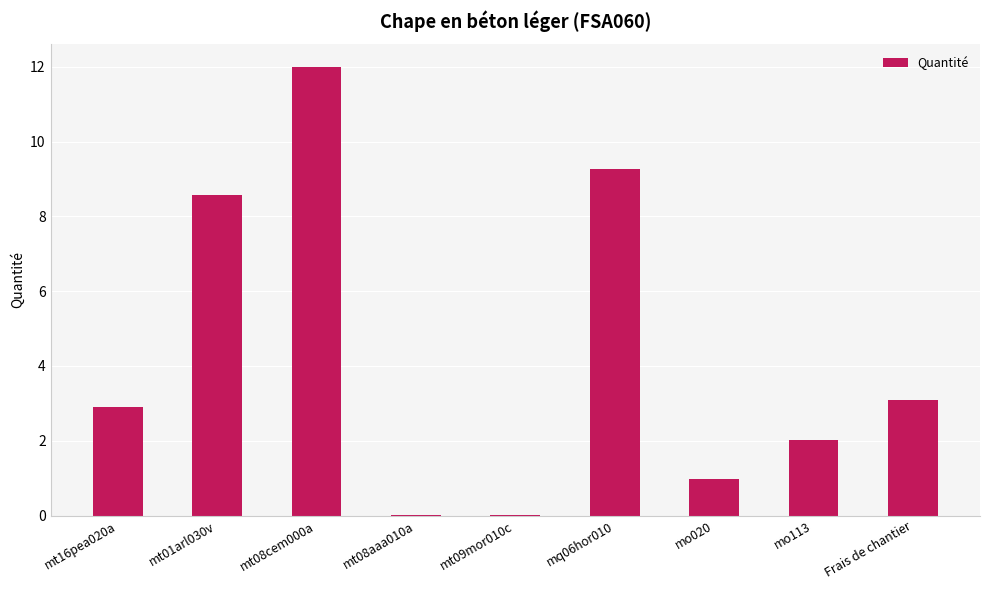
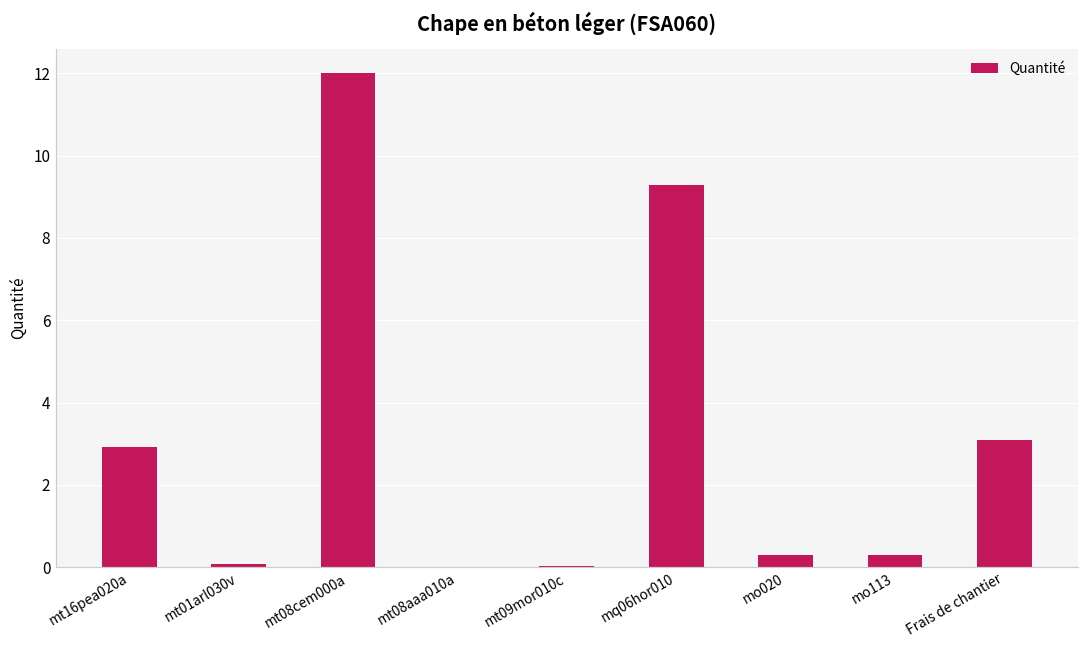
  {
    "mt16pea020a": 2.9,
-   "mt01arl030v": 8.6,
+   "mt01arl030v": 0.1,
    "mt08cem000a": 12.0,
    "mq06hor010": 9.3,
-   "mo020": 1.0,
-   "mo113": 2.0,
+   "mo020": 0.3,
+   "mo113": 0.3,
    "Frais de chantier": 3.1
  }
